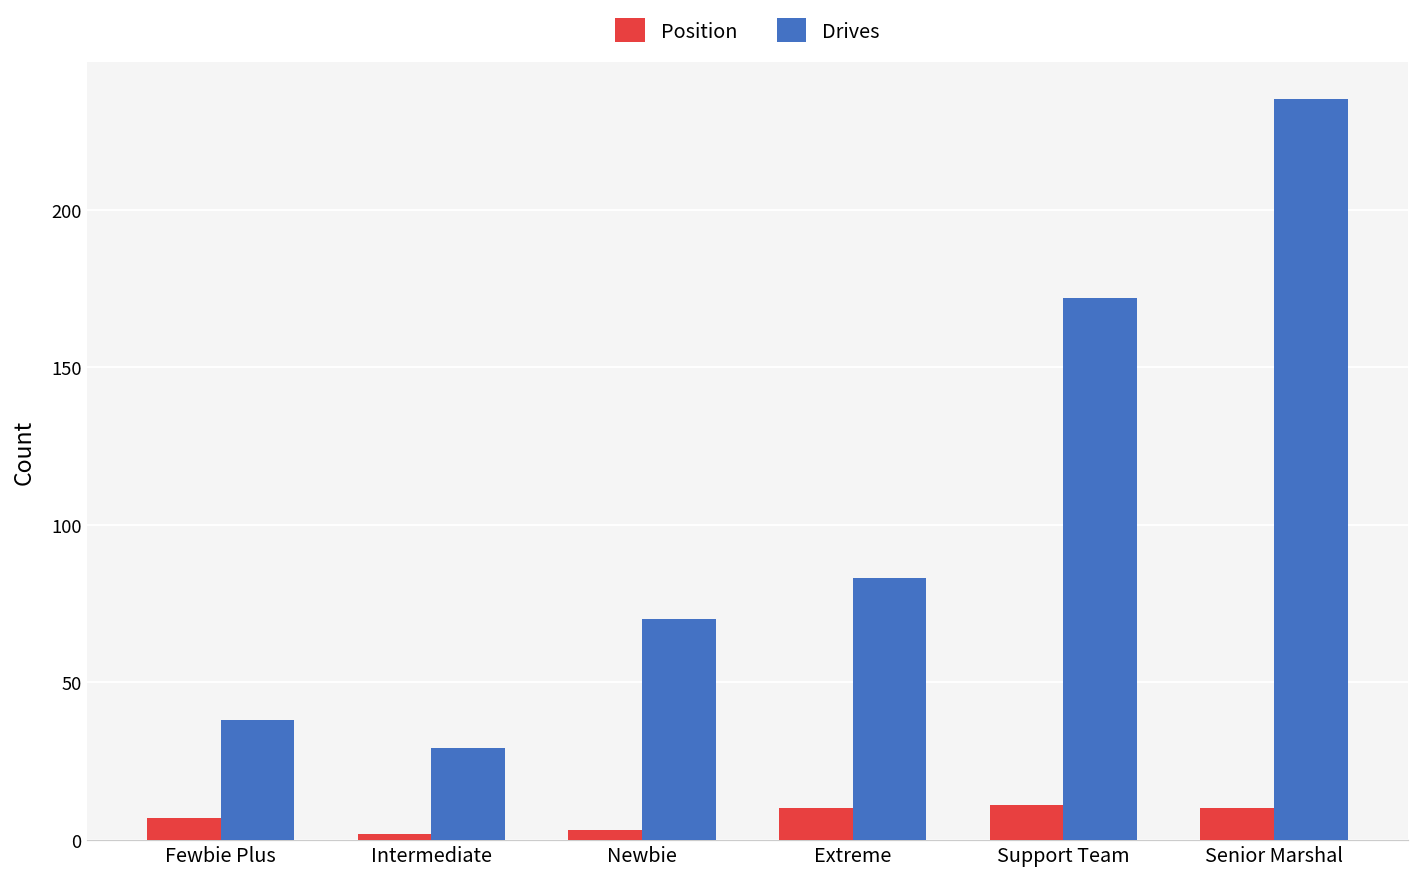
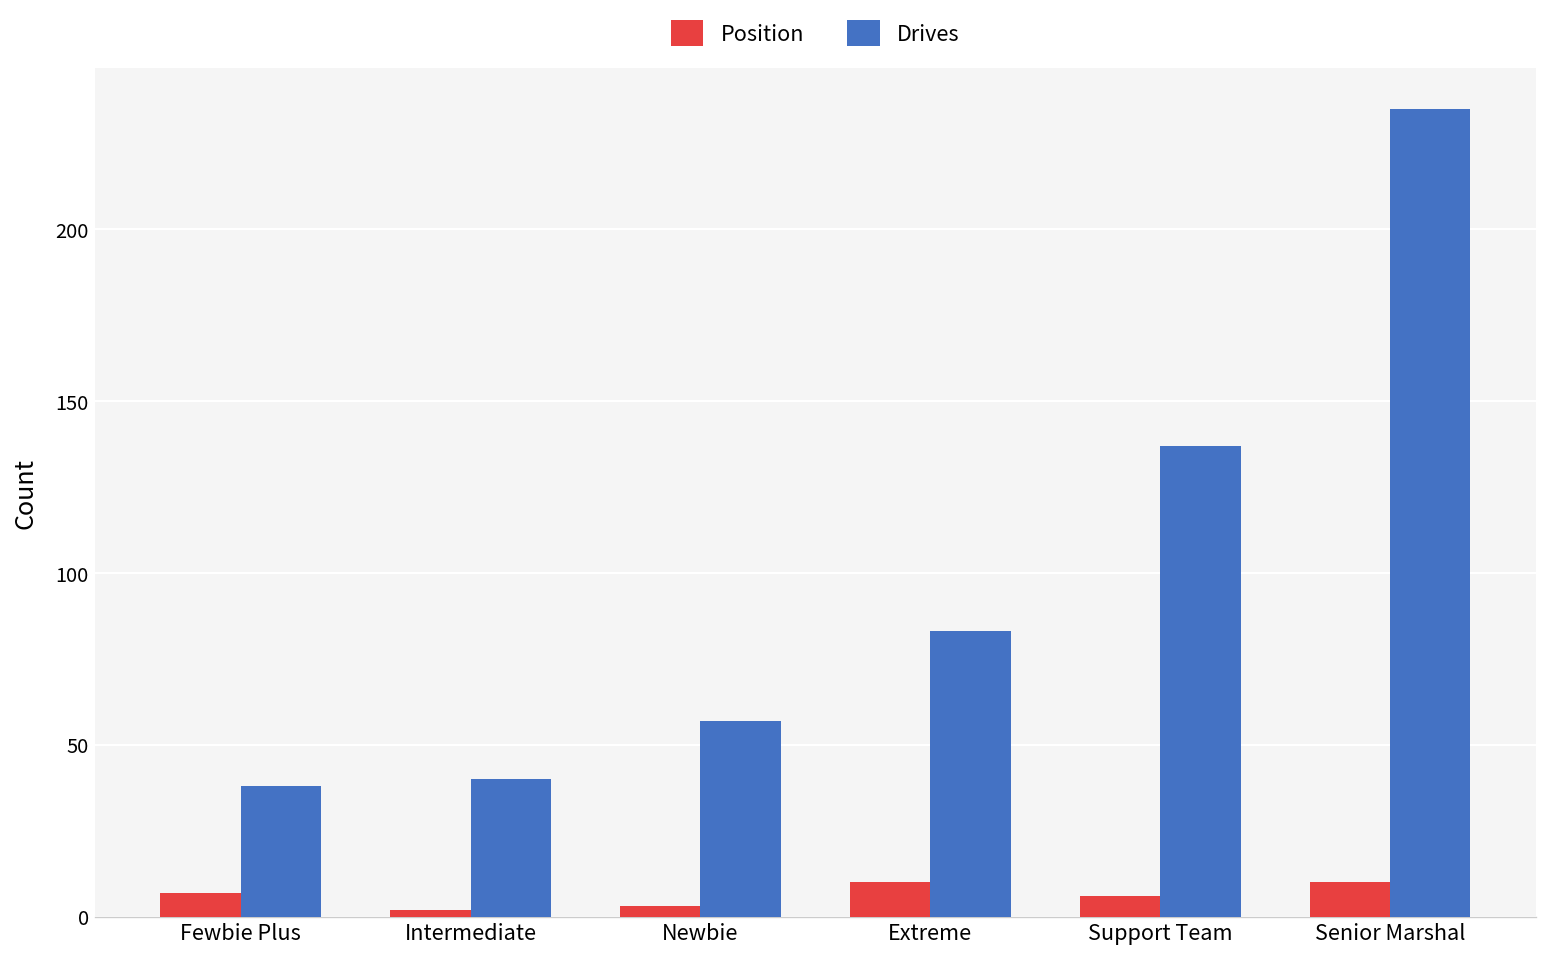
  {
    "Position": {
      "Fewbie Plus": 7,
      "Intermediate": 2,
      "Newbie": 3,
      "Extreme": 10,
-     "Support Team": 11,
+     "Support Team": 6,
      "Senior Marshal": 10
    },
    "Drives": {
      "Fewbie Plus": 38,
-     "Intermediate": 29,
-     "Newbie": 70,
+     "Intermediate": 40,
+     "Newbie": 57,
      "Extreme": 83,
-     "Support Team": 172,
+     "Support Team": 137,
      "Senior Marshal": 235
    }
  }
